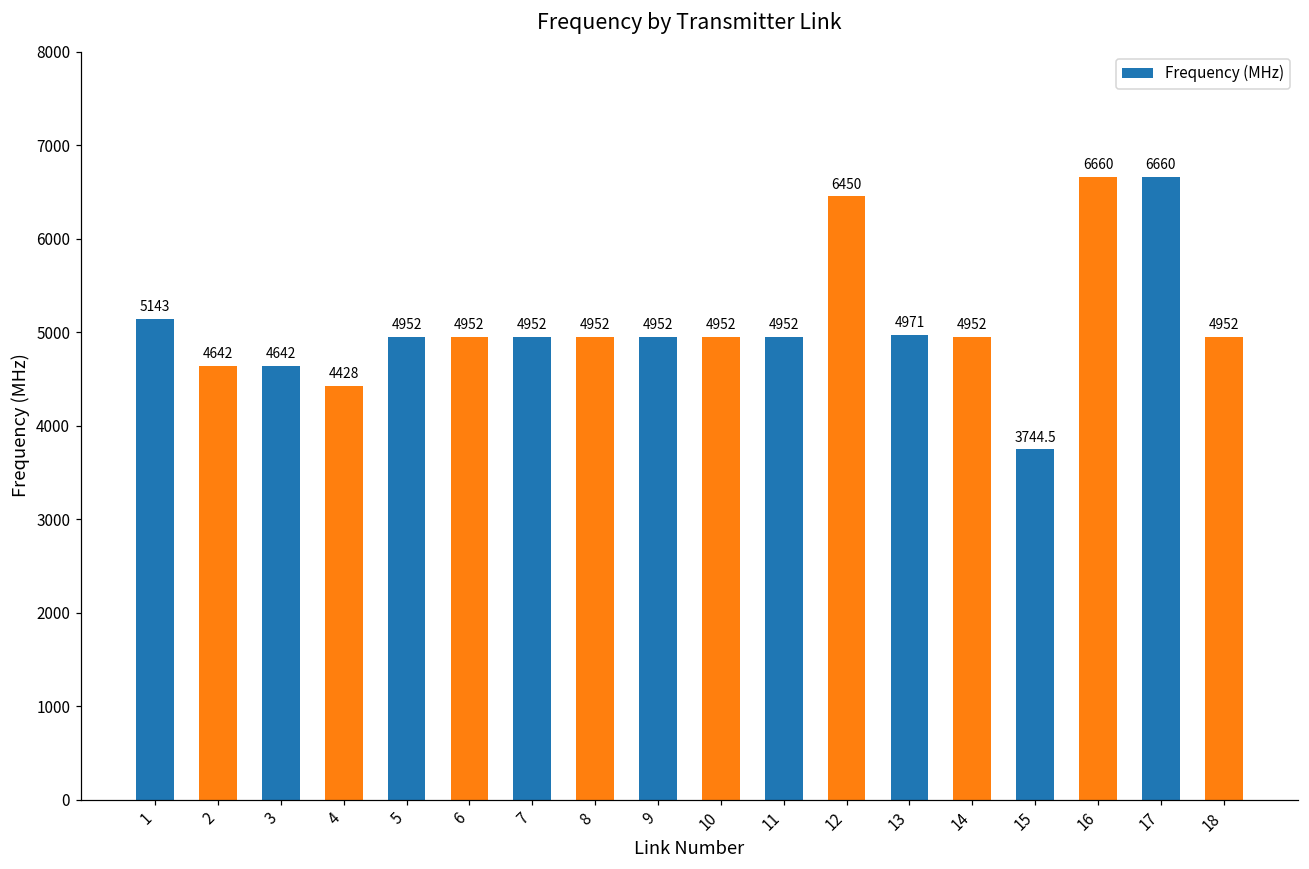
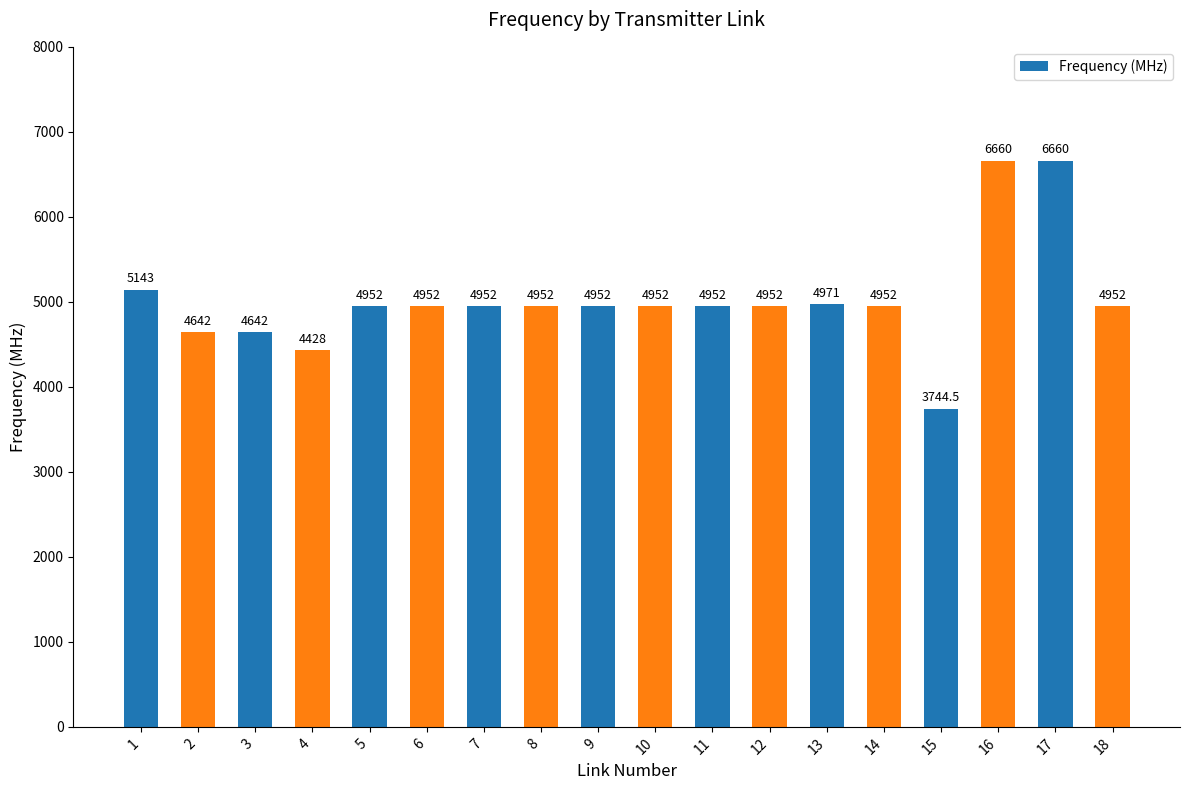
  {
    "1": 5143,
    "2": 4642,
    "3": 4642,
    "4": 4428,
    "5": 4952,
    "6": 4952,
    "7": 4952,
    "8": 4952,
    "9": 4952,
    "10": 4952,
    "11": 4952,
-   "12": 6450,
+   "12": 4952,
    "13": 4971,
    "14": 4952,
    "15": 3744.5,
    "16": 6660,
    "17": 6660,
    "18": 4952
  }
